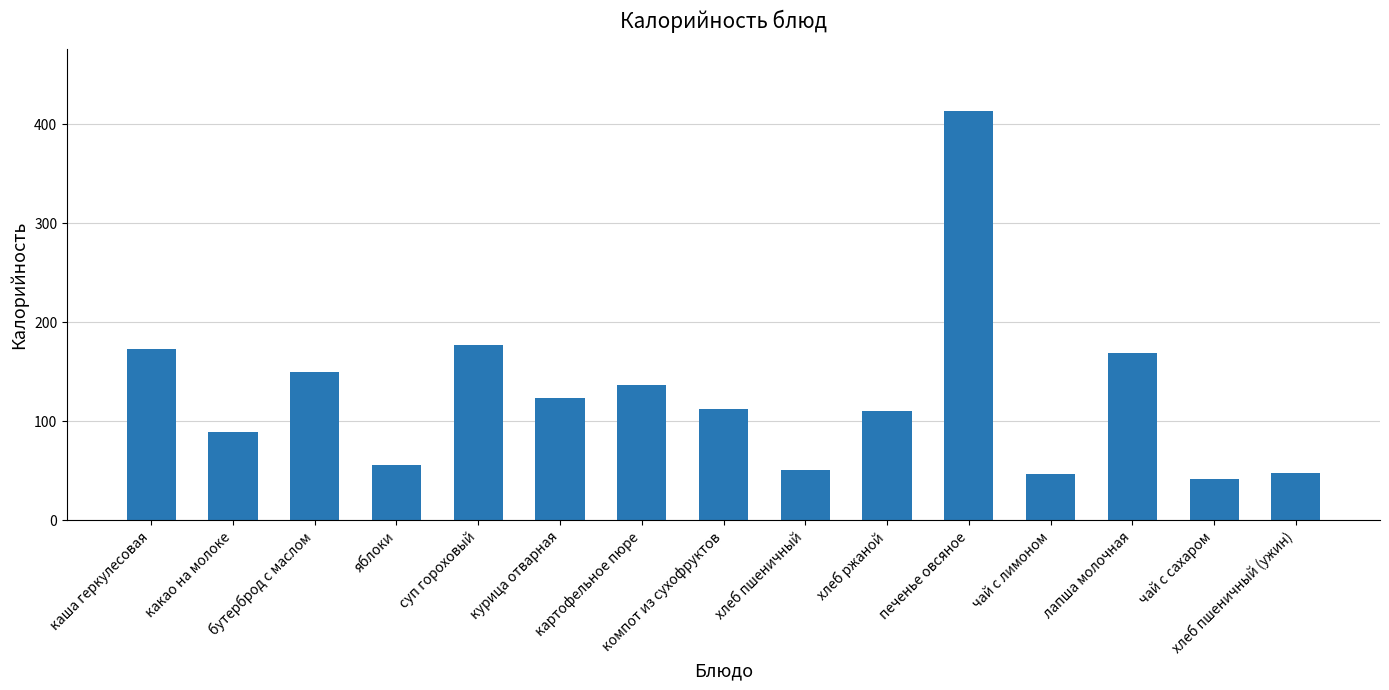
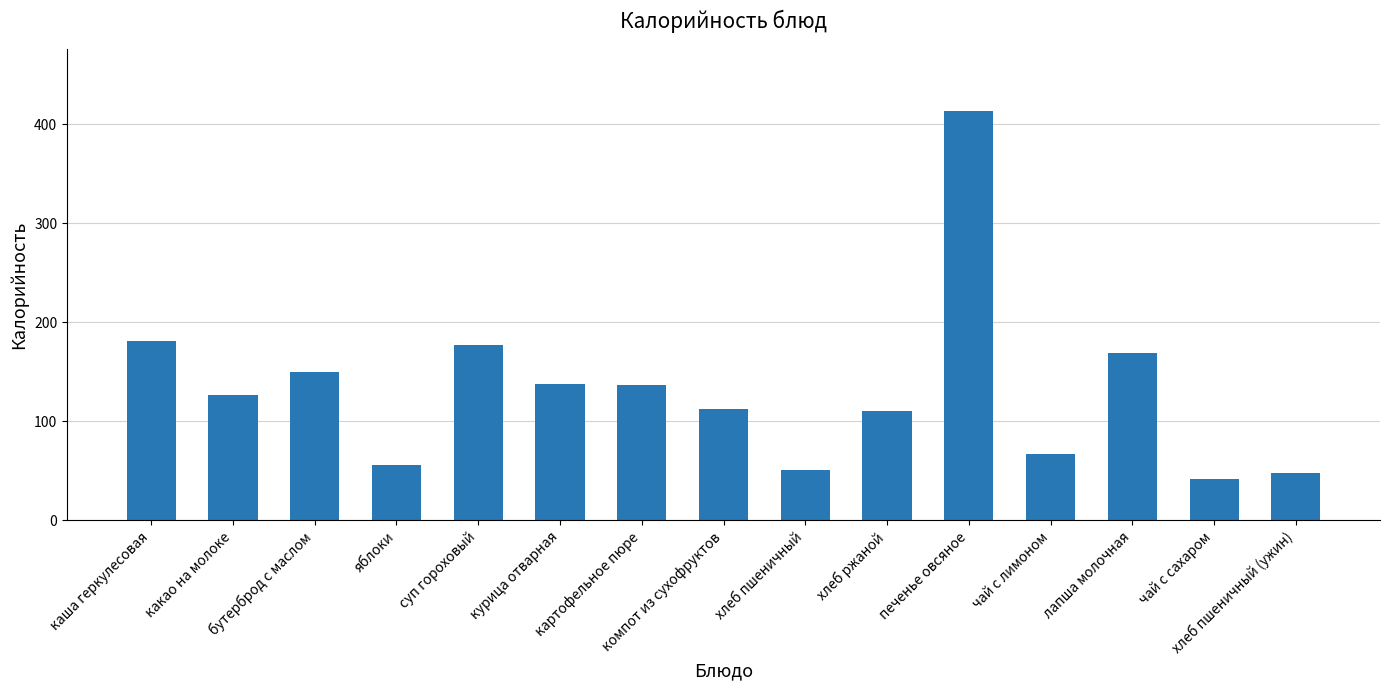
  {
-   "каша геркулесовая": 170,
-   "какао на молоке": 90,
+   "каша геркулесовая": 180,
+   "какао на молоке": 130,
    "бутерброд с маслом": 150,
    "яблоки": 60,
    "суп гороховый": 180,
-   "курица отварная": 120,
+   "курица отварная": 140,
    "картофельное пюре": 140,
    "компот из сухофруктов": 110,
    "хлеб пшеничный": 50,
    "хлеб ржаной": 110,
    "печенье овсяное": 410,
-   "чай с лимоном": 50,
+   "чай с лимоном": 70,
    "лапша молочная": 170,
    "чай с сахаром": 40,
    "хлеб пшеничный (ужин)": 50
  }
